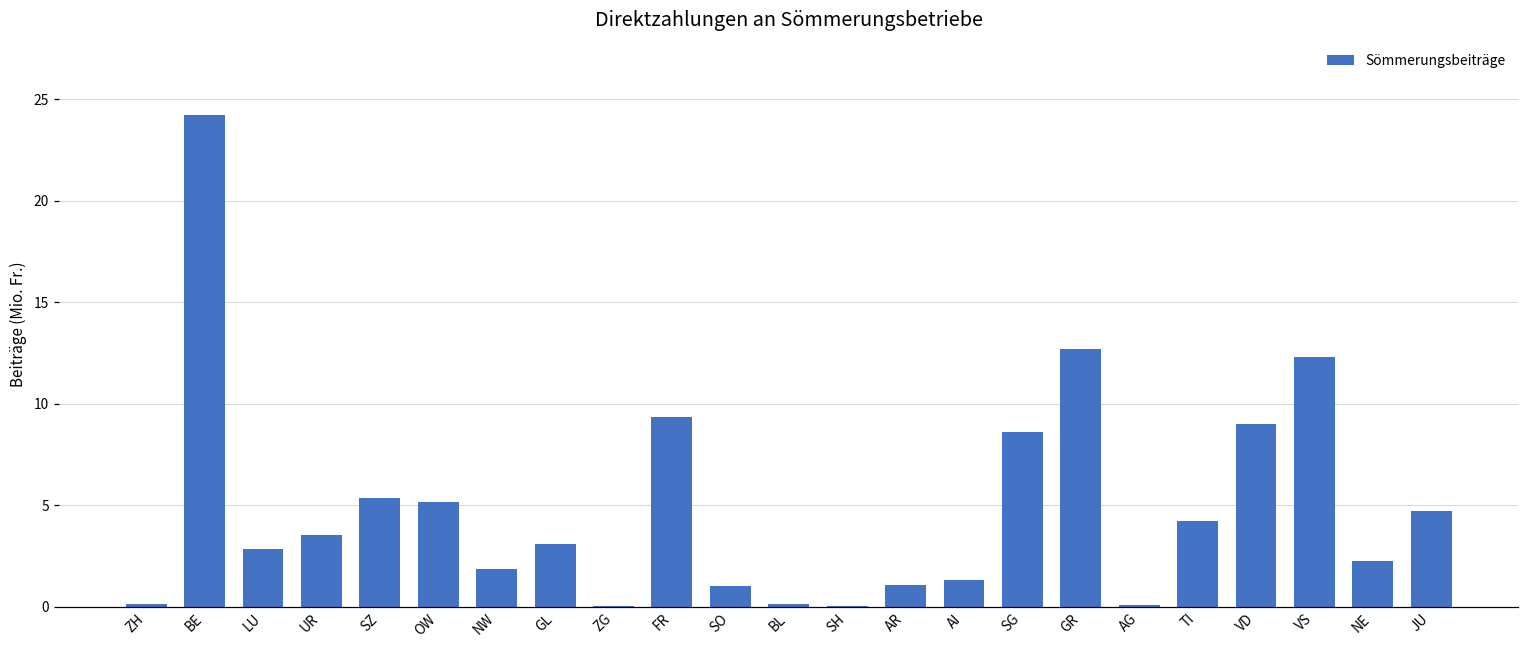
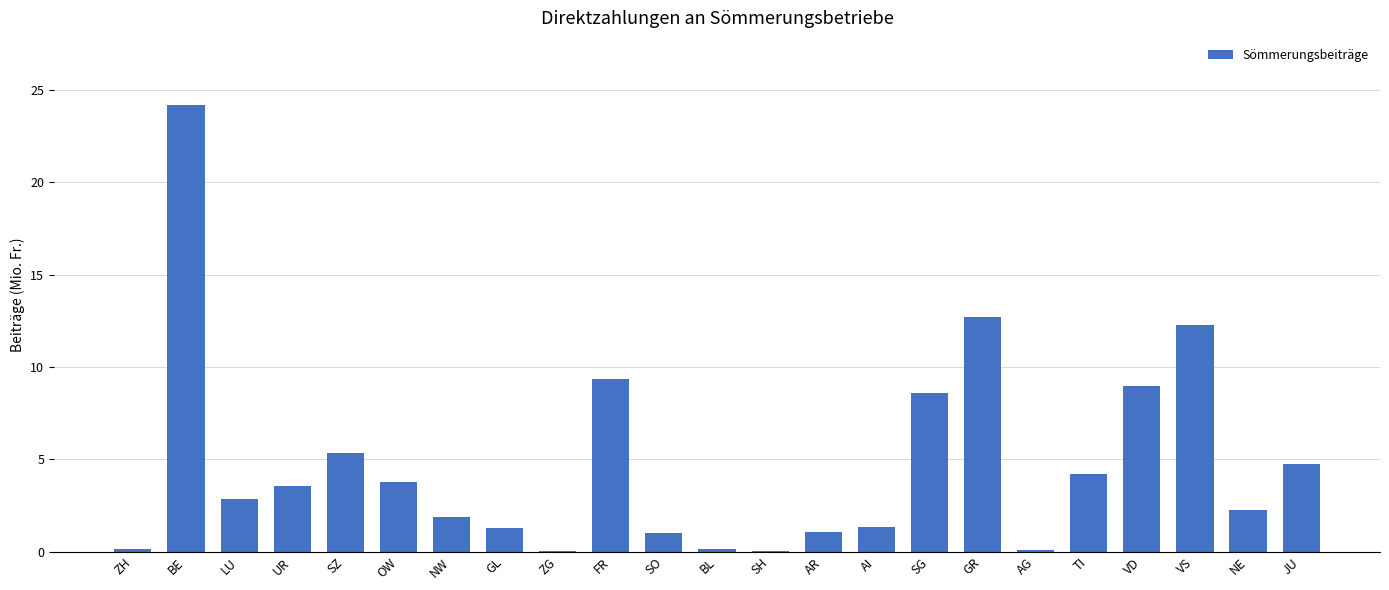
  {
    "BE": 24.2,
    "LU": 2.8,
    "UR": 3.5,
    "SZ": 5.3,
-   "OW": 5.2,
+   "OW": 3.8,
    "NW": 1.9,
-   "GL": 3.1,
+   "GL": 1.3,
    "FR": 9.3,
    "SO": 1.0,
    "BL": 0.1,
    "AR": 1.1,
    "AI": 1.3,
    "SG": 8.6,
    "GR": 12.7,
    "TI": 4.2,
    "VD": 9.0,
    "VS": 12.3,
    "NE": 2.3,
    "JU": 4.7
  }
